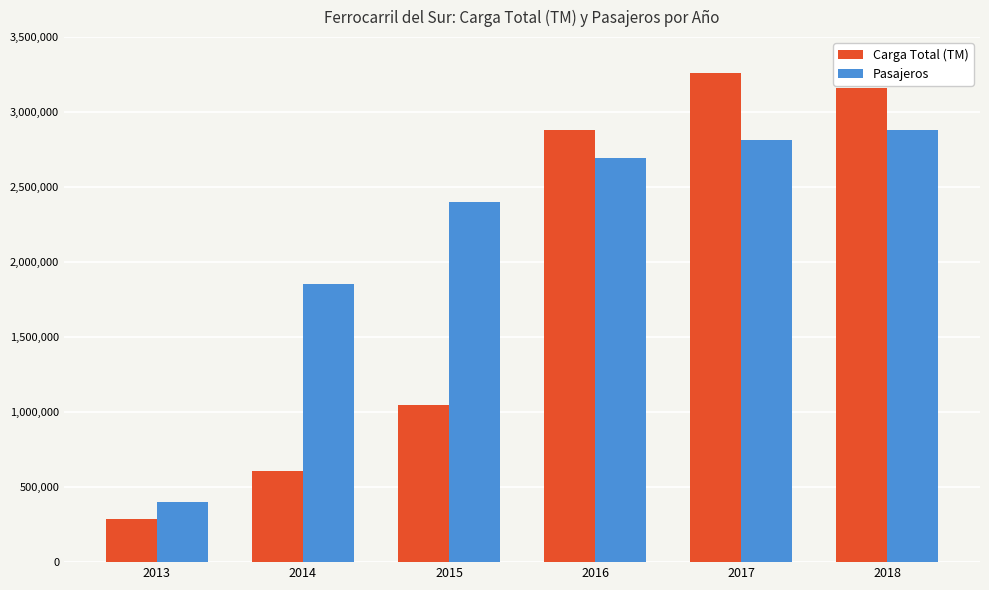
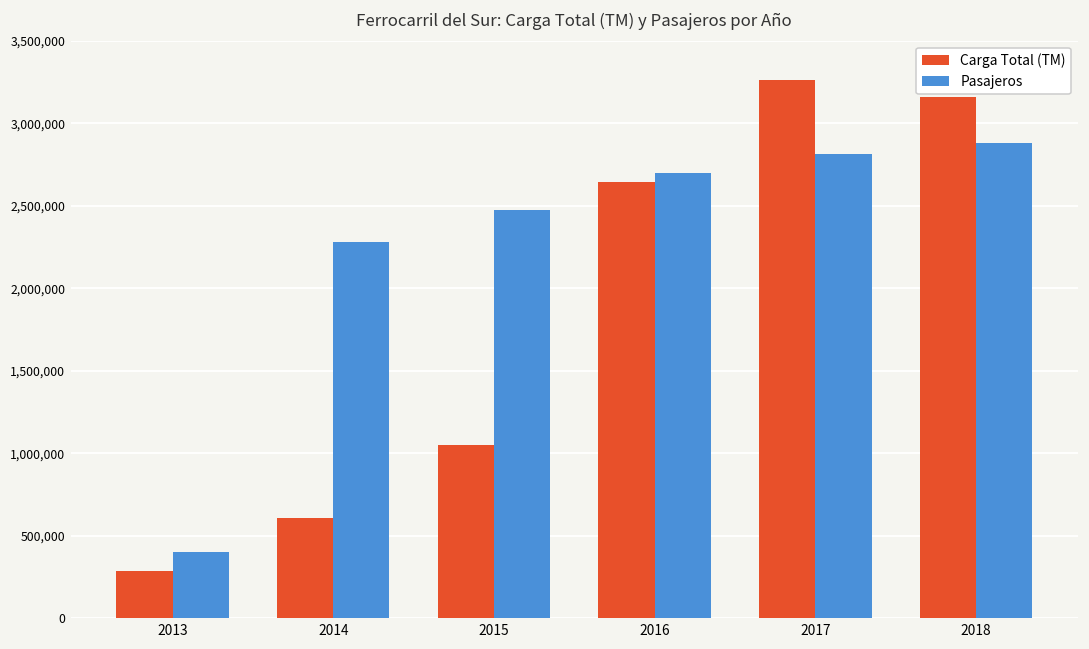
  {
    "Carga Total (TM)": {
      "2013": "280,000",
      "2014": "610,000",
      "2015": "1,050,000",
-     "2016": "2,880,000",
+     "2016": "2,650,000",
      "2017": "3,260,000",
      "2018": "3,160,000"
    },
    "Pasajeros": {
      "2013": "400,000",
-     "2014": "1,850,000",
-     "2015": "2,400,000",
+     "2014": "2,280,000",
+     "2015": "2,480,000",
      "2016": "2,700,000",
      "2017": "2,810,000",
      "2018": "2,880,000"
    }
  }
